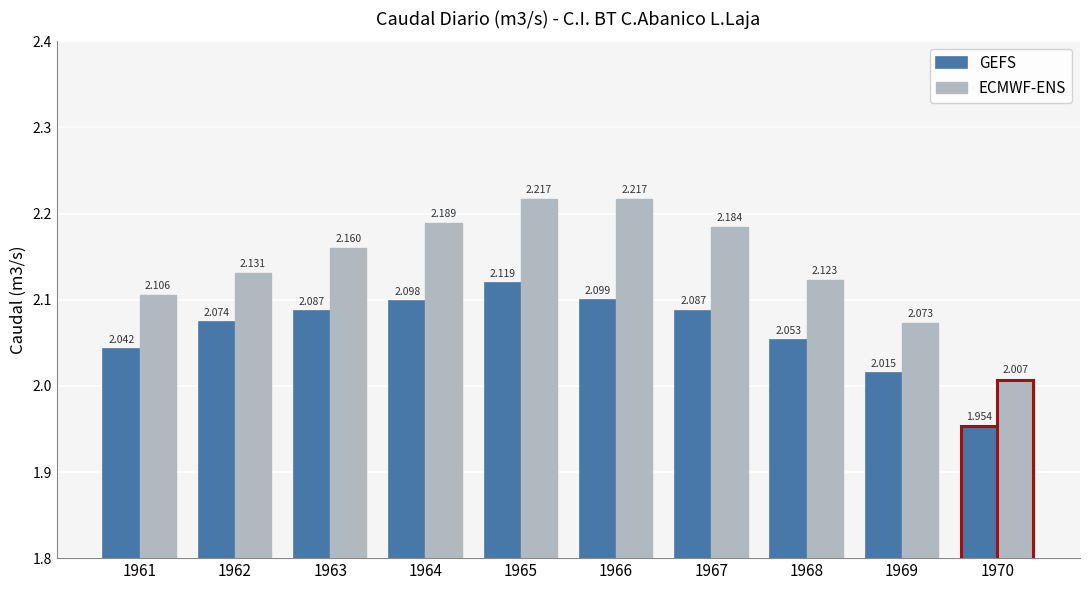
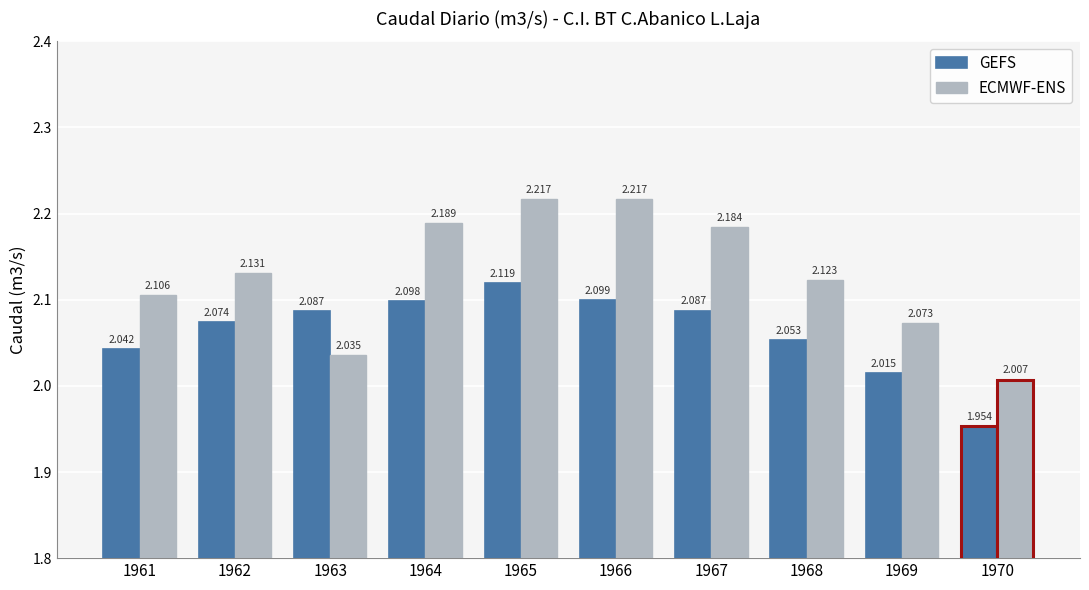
  {
    "GEFS": {
      "1961": 2.042,
      "1962": 2.074,
      "1963": 2.087,
      "1964": 2.098,
      "1965": 2.119,
      "1966": 2.099,
      "1967": 2.087,
      "1968": 2.053,
      "1969": 2.015,
      "1970": 1.954
    },
    "ECMWF-ENS": {
      "1961": 2.106,
      "1962": 2.131,
-     "1963": 2.160,
+     "1963": 2.035,
      "1964": 2.189,
      "1965": 2.217,
      "1966": 2.217,
      "1967": 2.184,
      "1968": 2.123,
      "1969": 2.073,
      "1970": 2.007
    }
  }
